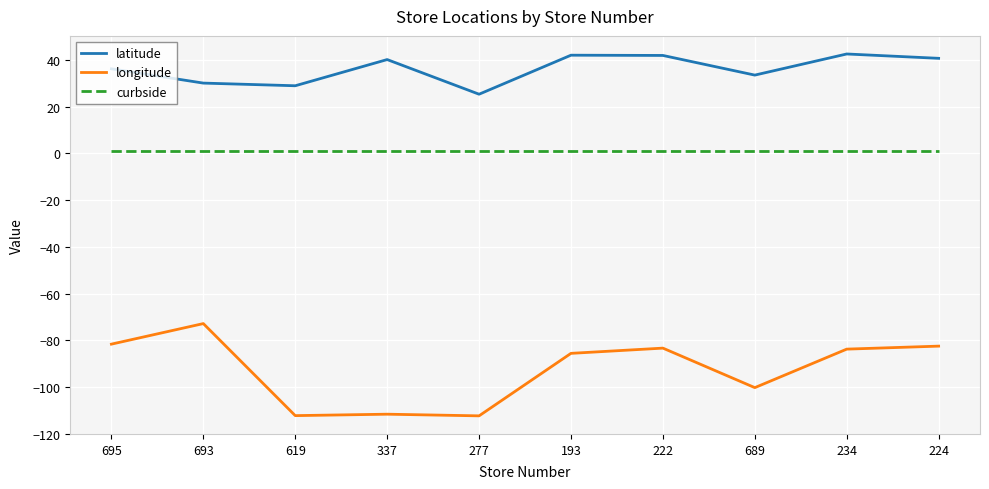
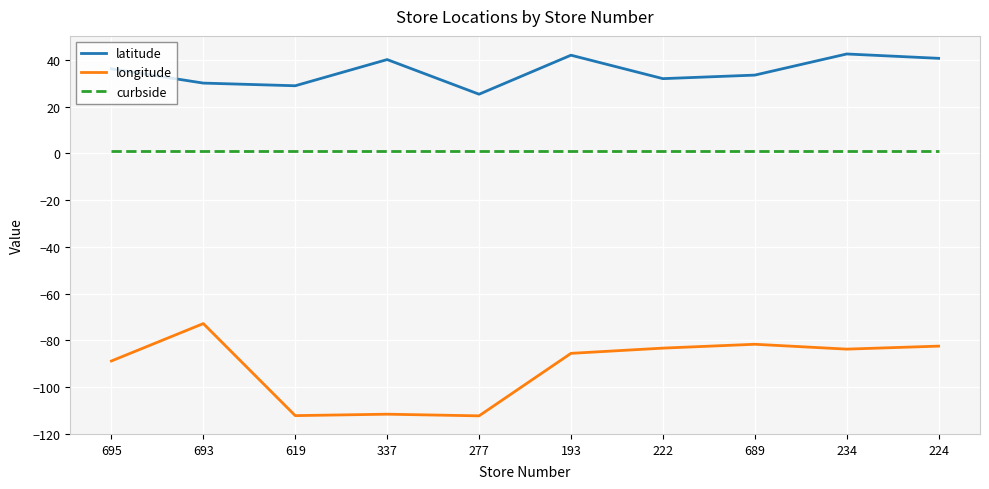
  {
    "latitude": {
      "693": 30,
      "619": 29,
      "337": 40,
      "277": 25,
      "193": 42,
-     "222": 42,
+     "222": 32,
      "689": 34,
      "234": 43,
      "224": 41
    },
    "longitude": {
-     "695": -82,
+     "695": -89,
      "693": -73,
      "619": -112,
      "337": -112,
      "277": -112,
      "193": -86,
      "222": -83,
-     "689": -100,
+     "689": -82,
      "234": -84,
      "224": -83
    },
    "curbside": {
      "695": 1,
      "693": 1,
      "619": 1,
      "337": 1,
      "277": 1,
      "193": 1,
      "222": 1,
      "689": 1,
      "234": 1,
      "224": 1
    }
  }
